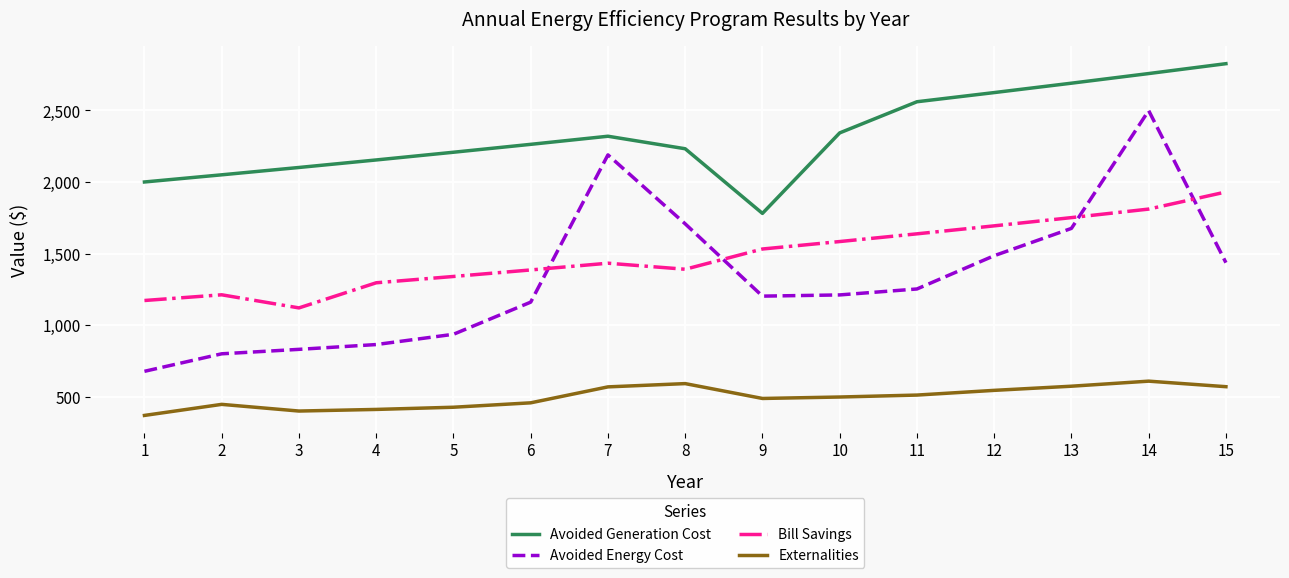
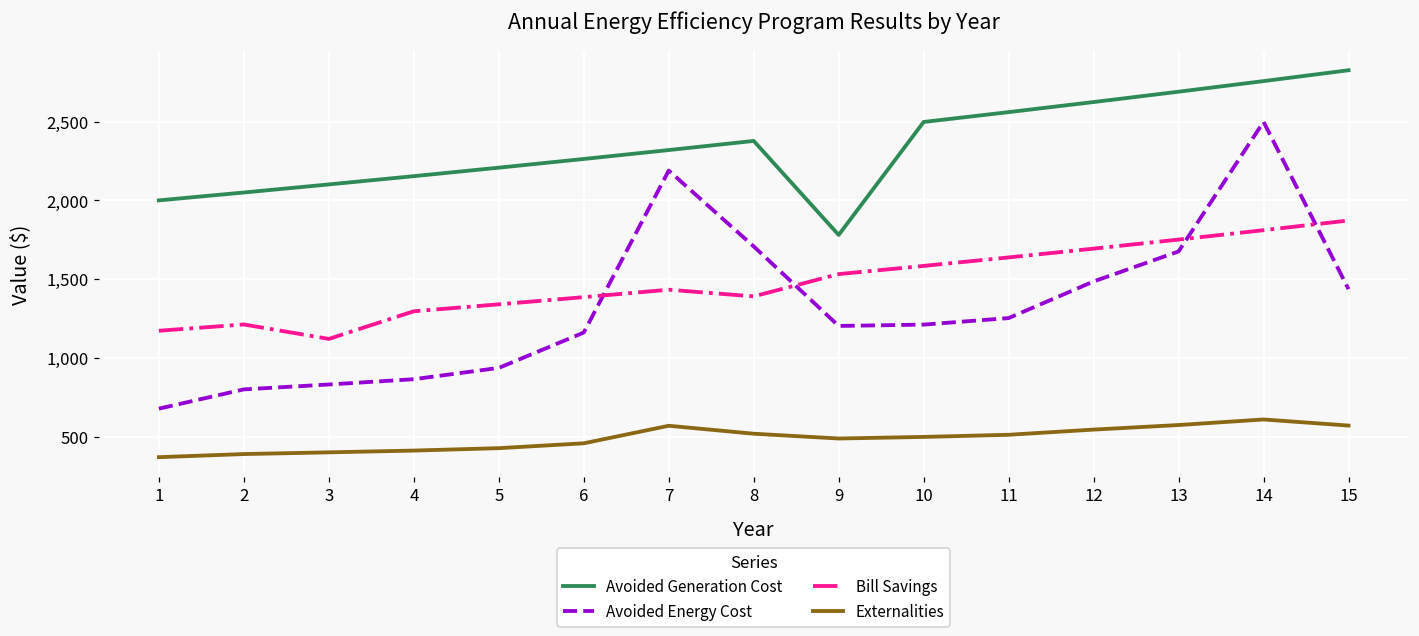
  {
    "Avoided Generation Cost": {
      "1": "2,000",
      "2": "2,050",
      "3": "2,100",
      "4": "2,150",
      "5": "2,210",
      "6": "2,260",
      "7": "2,320",
-     "8": "2,230",
+     "8": "2,380",
      "9": "1,780",
-     "10": "2,340",
+     "10": "2,500",
      "11": "2,560",
      "12": "2,620",
      "13": "2,690",
      "14": "2,760",
      "15": "2,830"
    },
    "Avoided Energy Cost": {
      "1": "680",
      "2": "800",
      "3": "830",
      "4": "860",
      "5": "940",
      "6": "1,160",
      "7": "2,190",
      "8": "1,710",
      "9": "1,200",
      "10": "1,210",
      "11": "1,250",
      "12": "1,490",
      "13": "1,680",
      "14": "2,500",
      "15": "1,440"
    },
    "Bill Savings": {
      "1": "1,170",
      "2": "1,210",
      "3": "1,120",
      "4": "1,300",
      "5": "1,340",
      "6": "1,390",
      "7": "1,430",
      "8": "1,390",
      "9": "1,530",
      "10": "1,580",
      "11": "1,640",
      "12": "1,690",
      "13": "1,750",
      "14": "1,810",
-     "15": "1,930"
+     "15": "1,870"
    },
    "Externalities": {
      "1": "370",
-     "2": "450",
+     "2": "390",
      "3": "400",
      "4": "410",
      "5": "430",
      "6": "460",
      "7": "570",
-     "8": "590",
+     "8": "520",
      "9": "490",
      "10": "500",
      "11": "510",
      "12": "550",
      "13": "570",
      "14": "610",
      "15": "570"
    }
  }
